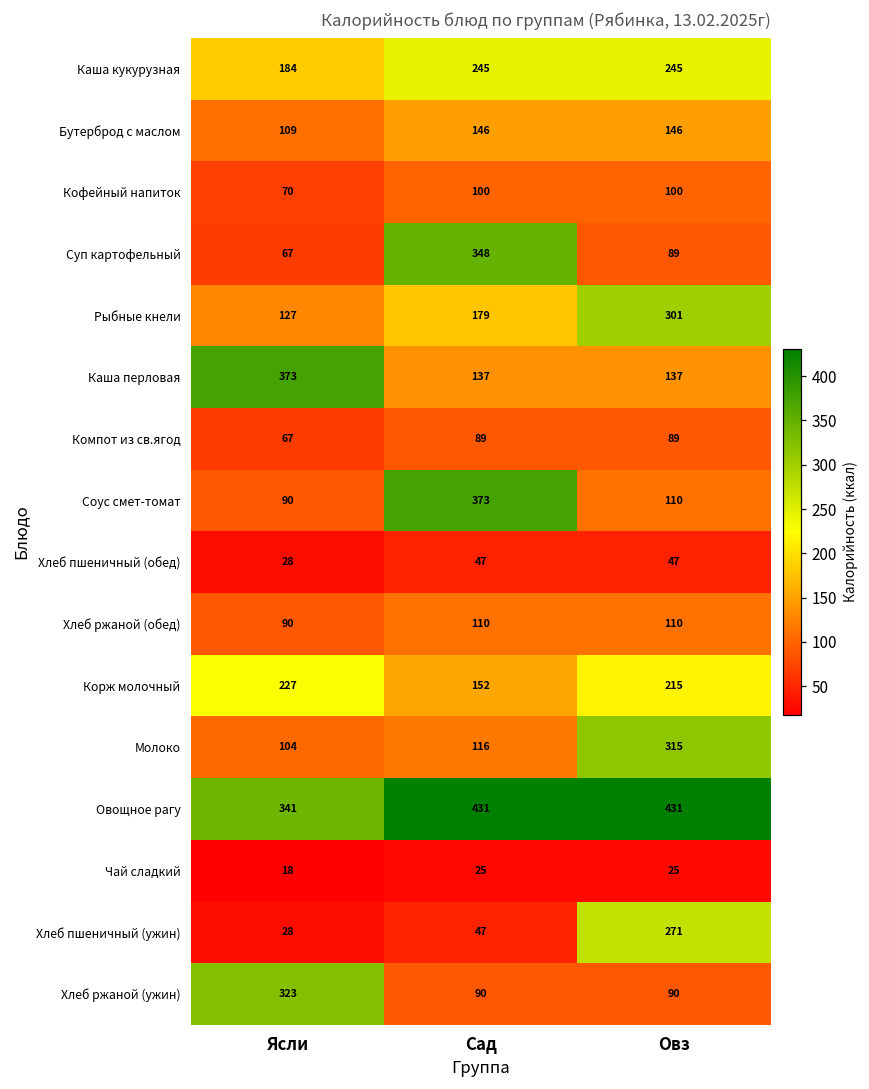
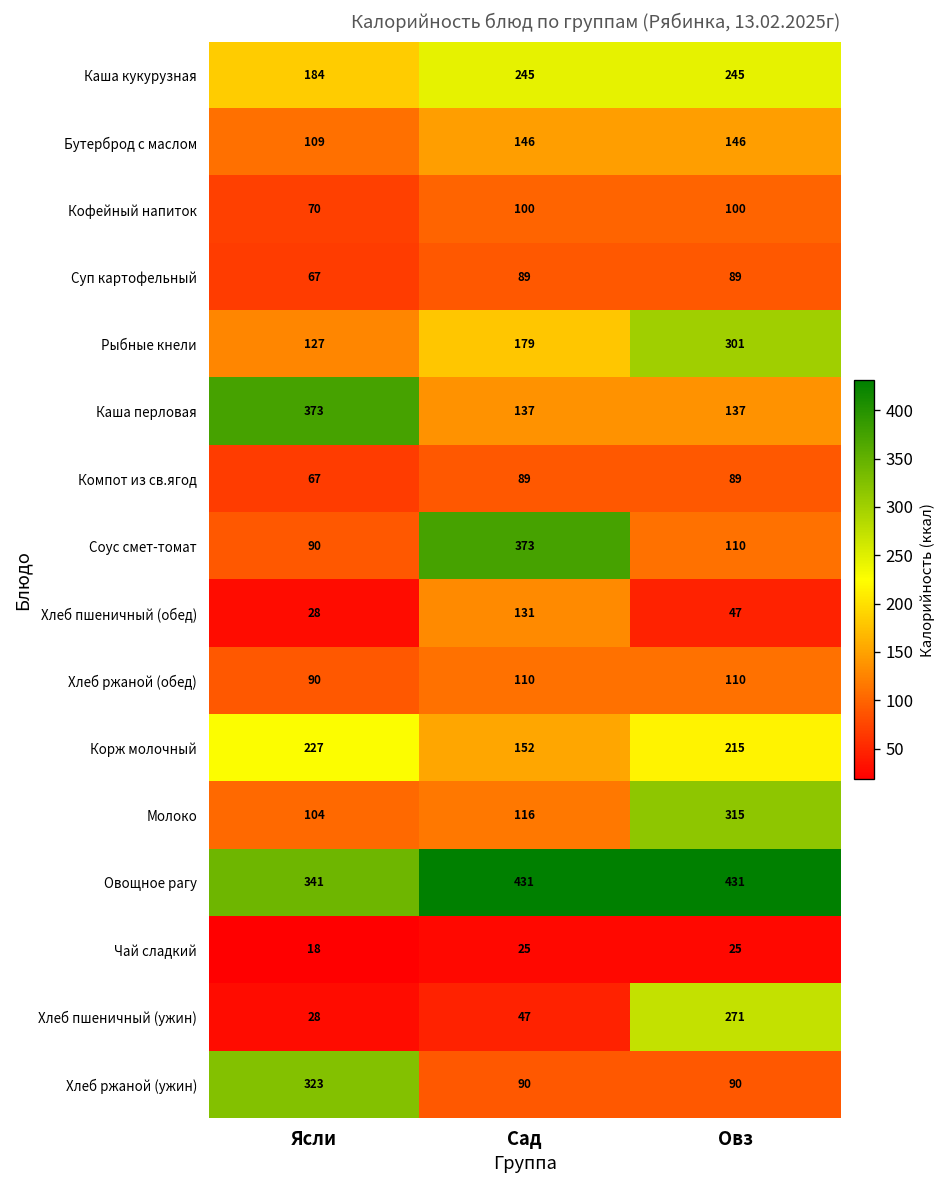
  {
    "Каша кукурузная": {
      "Ясли": 184,
      "Сад": 245,
      "Овз": 245
    },
    "Бутерброд с маслом": {
      "Ясли": 109,
      "Сад": 146,
      "Овз": 146
    },
    "Кофейный напиток": {
      "Ясли": 70,
      "Сад": 100,
      "Овз": 100
    },
    "Суп картофельный": {
      "Ясли": 67,
-     "Сад": 348,
+     "Сад": 89,
      "Овз": 89
    },
    "Рыбные кнели": {
      "Ясли": 127,
      "Сад": 179,
      "Овз": 301
    },
    "Каша перловая": {
      "Ясли": 373,
      "Сад": 137,
      "Овз": 137
    },
    "Компот из св.ягод": {
      "Ясли": 67,
      "Сад": 89,
      "Овз": 89
    },
    "Соус смет-томат": {
      "Ясли": 90,
      "Сад": 373,
      "Овз": 110
    },
    "Хлеб пшеничный (обед)": {
      "Ясли": 28,
-     "Сад": 47,
+     "Сад": 131,
      "Овз": 47
    },
    "Хлеб ржаной (обед)": {
      "Ясли": 90,
      "Сад": 110,
      "Овз": 110
    },
    "Корж молочный": {
      "Ясли": 227,
      "Сад": 152,
      "Овз": 215
    },
    "Молоко": {
      "Ясли": 104,
      "Сад": 116,
      "Овз": 315
    },
    "Овощное рагу": {
      "Ясли": 341,
      "Сад": 431,
      "Овз": 431
    },
    "Чай сладкий": {
      "Ясли": 18,
      "Сад": 25,
      "Овз": 25
    },
    "Хлеб пшеничный (ужин)": {
      "Ясли": 28,
      "Сад": 47,
      "Овз": 271
    },
    "Хлеб ржаной (ужин)": {
      "Ясли": 323,
      "Сад": 90,
      "Овз": 90
    }
  }
